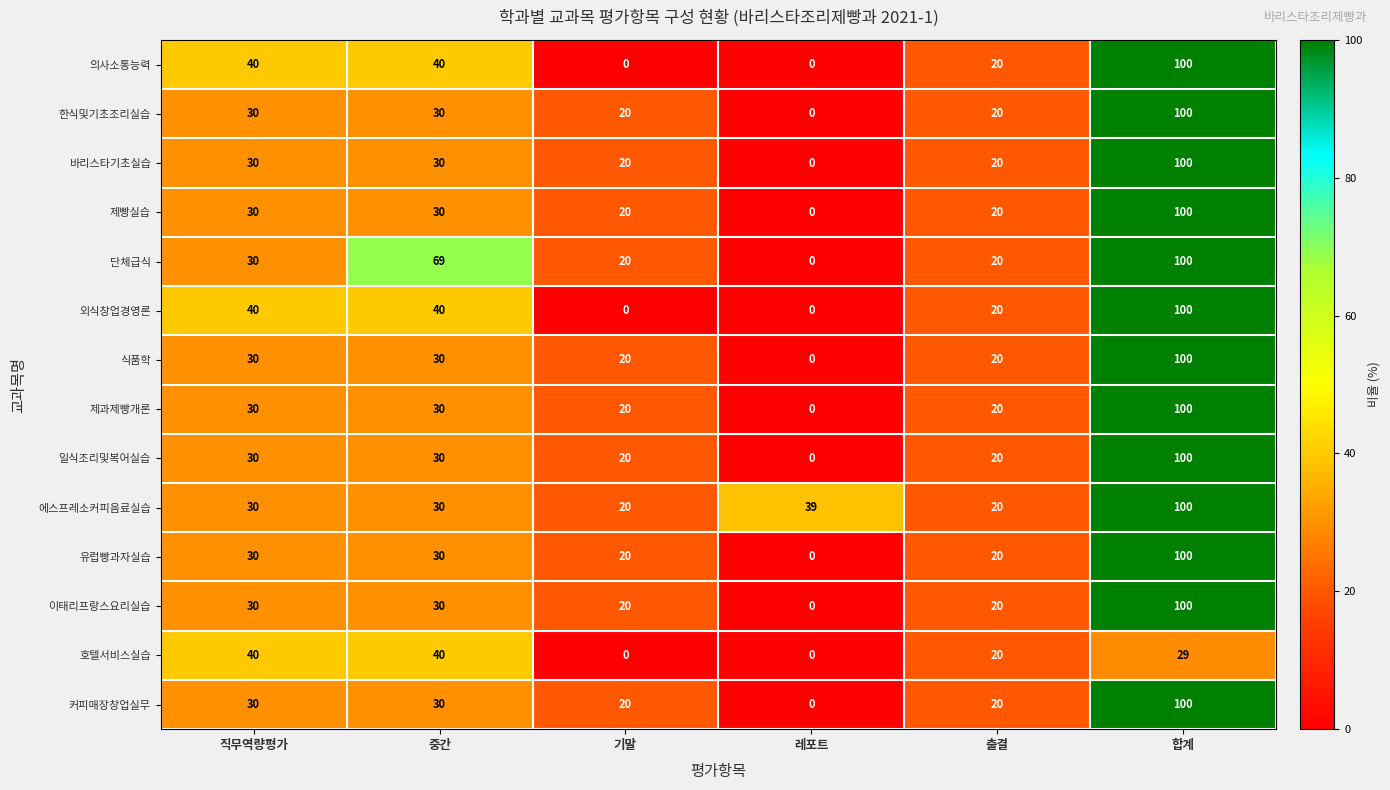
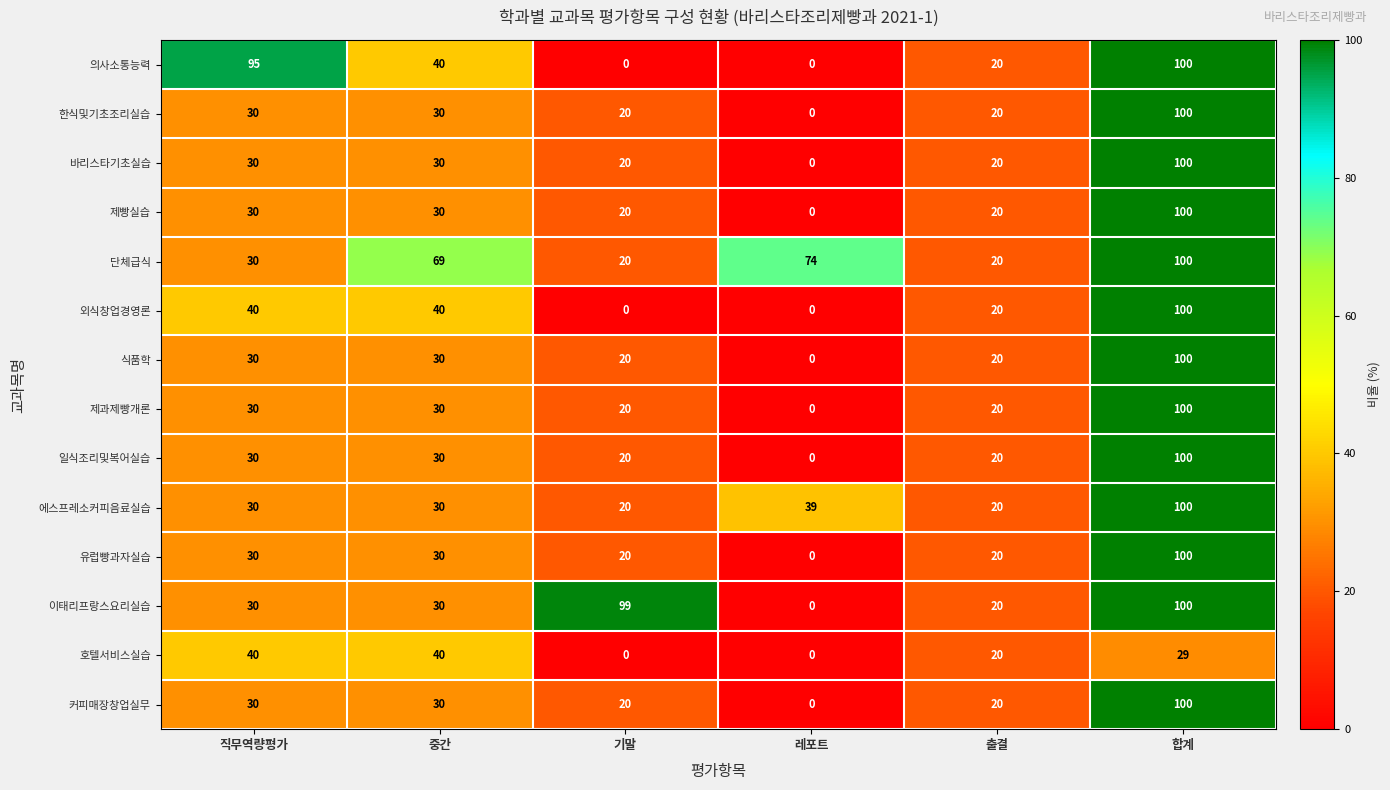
  {
    "의사소통능력": {
-     "직무역량평가": 40,
+     "직무역량평가": 95,
      "중간": 40,
      "기말": 0,
      "레포트": 0,
      "출결": 20,
      "합계": 100
    },
    "한식및기초조리실습": {
      "직무역량평가": 30,
      "중간": 30,
      "기말": 20,
      "레포트": 0,
      "출결": 20,
      "합계": 100
    },
    "바리스타기초실습": {
      "직무역량평가": 30,
      "중간": 30,
      "기말": 20,
      "레포트": 0,
      "출결": 20,
      "합계": 100
    },
    "제빵실습": {
      "직무역량평가": 30,
      "중간": 30,
      "기말": 20,
      "레포트": 0,
      "출결": 20,
      "합계": 100
    },
    "단체급식": {
      "직무역량평가": 30,
      "중간": 69,
      "기말": 20,
-     "레포트": 0,
+     "레포트": 74,
      "출결": 20,
      "합계": 100
    },
    "외식창업경영론": {
      "직무역량평가": 40,
      "중간": 40,
      "기말": 0,
      "레포트": 0,
      "출결": 20,
      "합계": 100
    },
    "식품학": {
      "직무역량평가": 30,
      "중간": 30,
      "기말": 20,
      "레포트": 0,
      "출결": 20,
      "합계": 100
    },
    "제과제빵개론": {
      "직무역량평가": 30,
      "중간": 30,
      "기말": 20,
      "레포트": 0,
      "출결": 20,
      "합계": 100
    },
    "일식조리및복어실습": {
      "직무역량평가": 30,
      "중간": 30,
      "기말": 20,
      "레포트": 0,
      "출결": 20,
      "합계": 100
    },
    "에스프레소커피음료실습": {
      "직무역량평가": 30,
      "중간": 30,
      "기말": 20,
      "레포트": 39,
      "출결": 20,
      "합계": 100
    },
    "유럽빵과자실습": {
      "직무역량평가": 30,
      "중간": 30,
      "기말": 20,
      "레포트": 0,
      "출결": 20,
      "합계": 100
    },
    "이태리프랑스요리실습": {
      "직무역량평가": 30,
      "중간": 30,
-     "기말": 20,
+     "기말": 99,
      "레포트": 0,
      "출결": 20,
      "합계": 100
    },
    "호텔서비스실습": {
      "직무역량평가": 40,
      "중간": 40,
      "기말": 0,
      "레포트": 0,
      "출결": 20,
      "합계": 29
    },
    "커피매장창업실무": {
      "직무역량평가": 30,
      "중간": 30,
      "기말": 20,
      "레포트": 0,
      "출결": 20,
      "합계": 100
    }
  }
